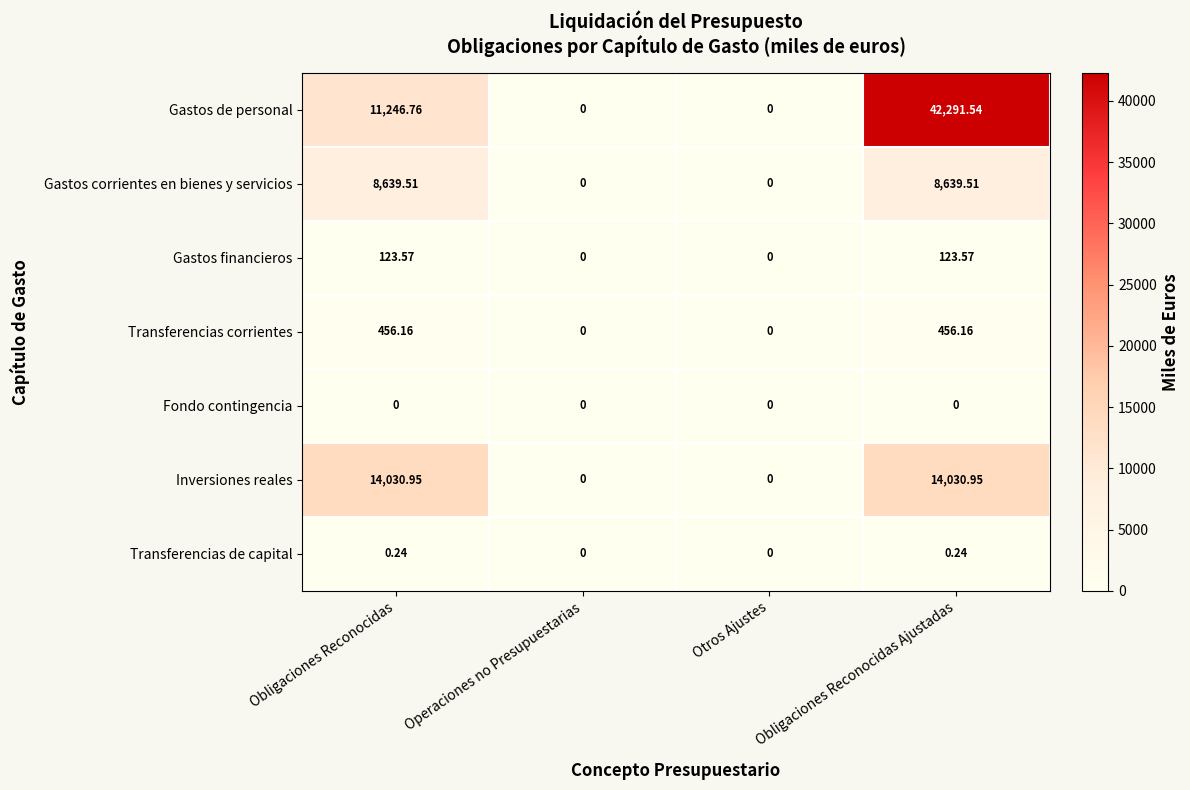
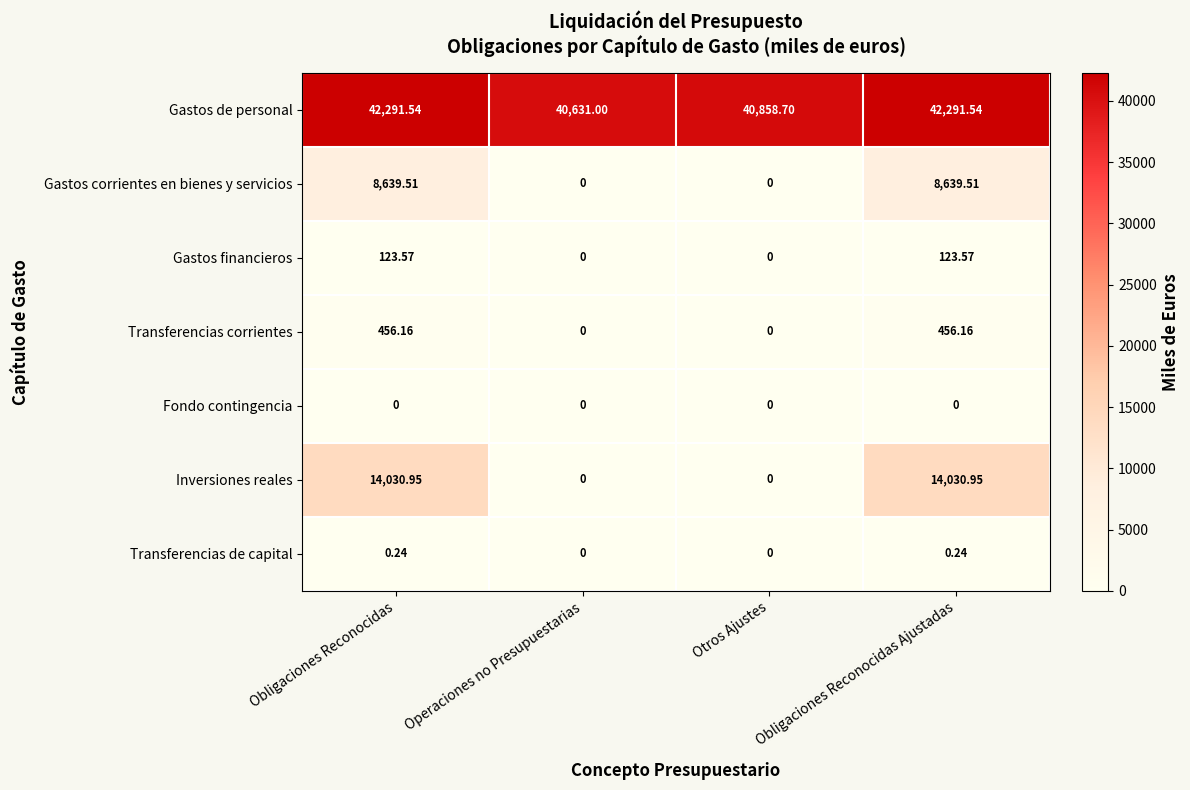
  {
    "Gastos de personal": {
-     "Obligaciones Reconocidas": "11,246.76",
-     "Operaciones no Presupuestarias": "0",
-     "Otros Ajustes": "0",
+     "Obligaciones Reconocidas": "42,291.54",
+     "Operaciones no Presupuestarias": "40,631.00",
+     "Otros Ajustes": "40,858.70",
      "Obligaciones Reconocidas Ajustadas": "42,291.54"
    },
    "Gastos corrientes en bienes y servicios": {
      "Obligaciones Reconocidas": "8,639.51",
      "Operaciones no Presupuestarias": "0",
      "Otros Ajustes": "0",
      "Obligaciones Reconocidas Ajustadas": "8,639.51"
    },
    "Gastos financieros": {
      "Obligaciones Reconocidas": "123.57",
      "Operaciones no Presupuestarias": "0",
      "Otros Ajustes": "0",
      "Obligaciones Reconocidas Ajustadas": "123.57"
    },
    "Transferencias corrientes": {
      "Obligaciones Reconocidas": "456.16",
      "Operaciones no Presupuestarias": "0",
      "Otros Ajustes": "0",
      "Obligaciones Reconocidas Ajustadas": "456.16"
    },
    "Fondo contingencia": {
      "Obligaciones Reconocidas": "0",
      "Operaciones no Presupuestarias": "0",
      "Otros Ajustes": "0",
      "Obligaciones Reconocidas Ajustadas": "0"
    },
    "Inversiones reales": {
      "Obligaciones Reconocidas": "14,030.95",
      "Operaciones no Presupuestarias": "0",
      "Otros Ajustes": "0",
      "Obligaciones Reconocidas Ajustadas": "14,030.95"
    },
    "Transferencias de capital": {
      "Obligaciones Reconocidas": "0.24",
      "Operaciones no Presupuestarias": "0",
      "Otros Ajustes": "0",
      "Obligaciones Reconocidas Ajustadas": "0.24"
    }
  }
